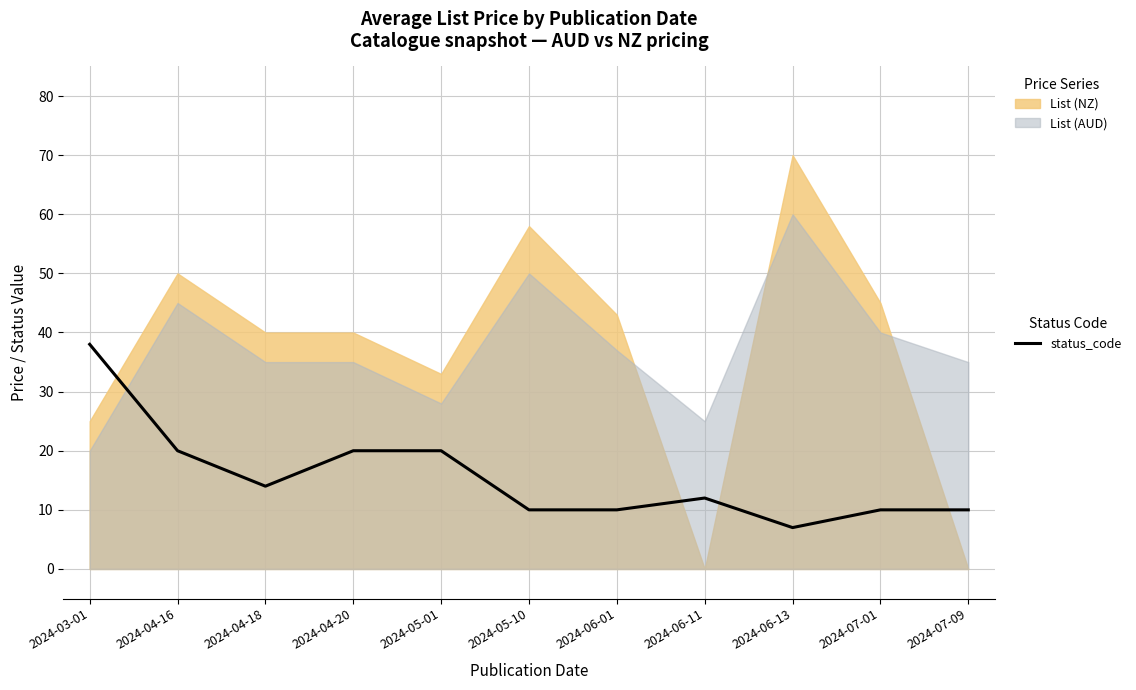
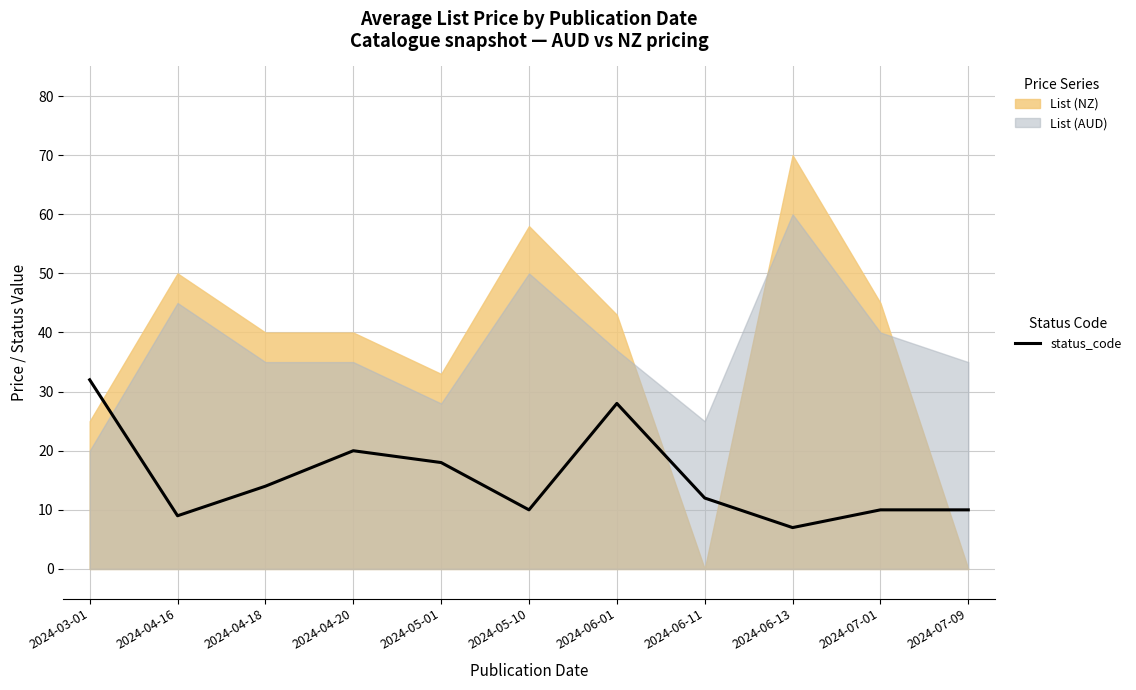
  {
    "status_code": {
-     "2024-03-01": 38,
-     "2024-04-16": 20,
+     "2024-03-01": 32,
+     "2024-04-16": 9,
      "2024-04-18": 14,
      "2024-04-20": 20,
-     "2024-05-01": 20,
+     "2024-05-01": 18,
      "2024-05-10": 10,
-     "2024-06-01": 10,
+     "2024-06-01": 28,
      "2024-06-11": 12,
      "2024-06-13": 7,
      "2024-07-01": 10,
      "2024-07-09": 10
    }
  }
